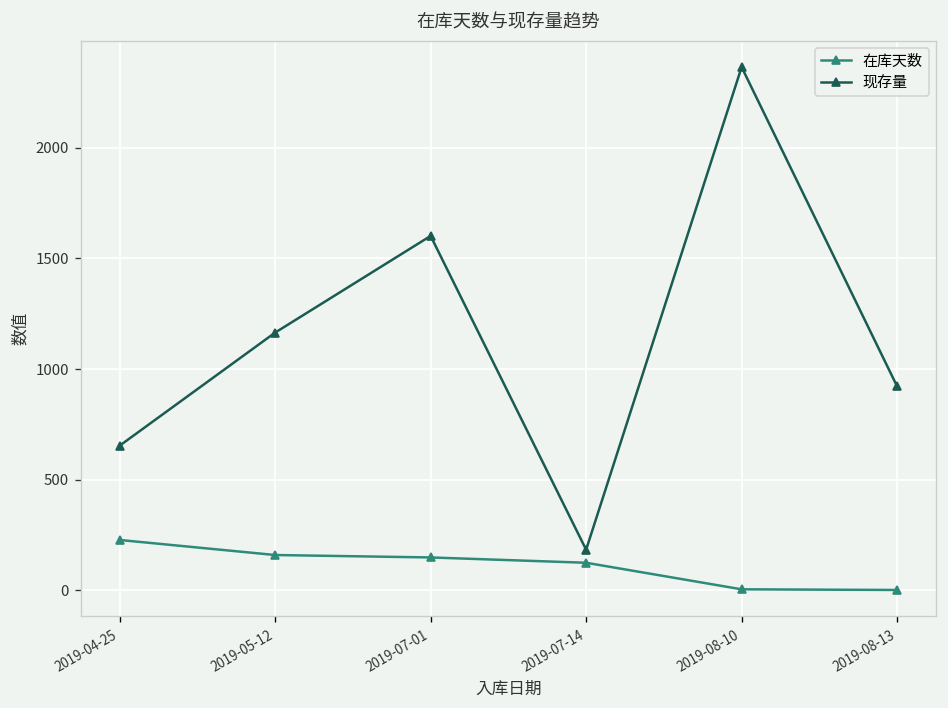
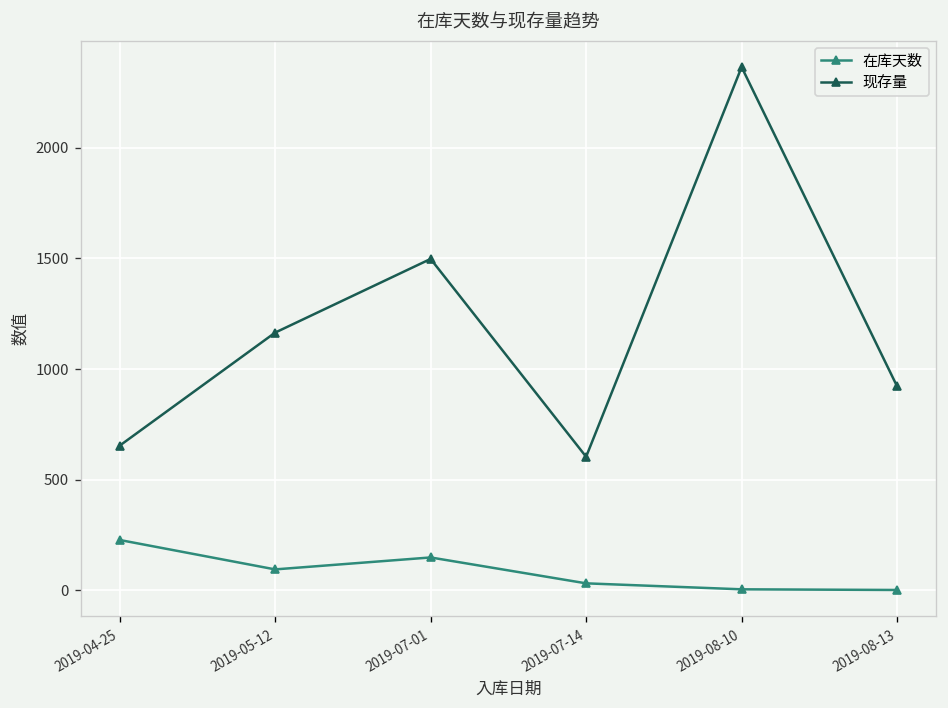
  {
    "在库天数": {
      "2019-04-25": 230,
-     "2019-05-12": 160,
+     "2019-05-12": 100,
      "2019-07-01": 150,
-     "2019-07-14": 130,
+     "2019-07-14": 30,
      "2019-08-10": 10,
      "2019-08-13": 0
    },
    "现存量": {
      "2019-04-25": 650,
      "2019-05-12": 1170,
-     "2019-07-01": 1600,
-     "2019-07-14": 180,
+     "2019-07-01": 1500,
+     "2019-07-14": 600,
      "2019-08-10": 2370,
      "2019-08-13": 920
    }
  }
